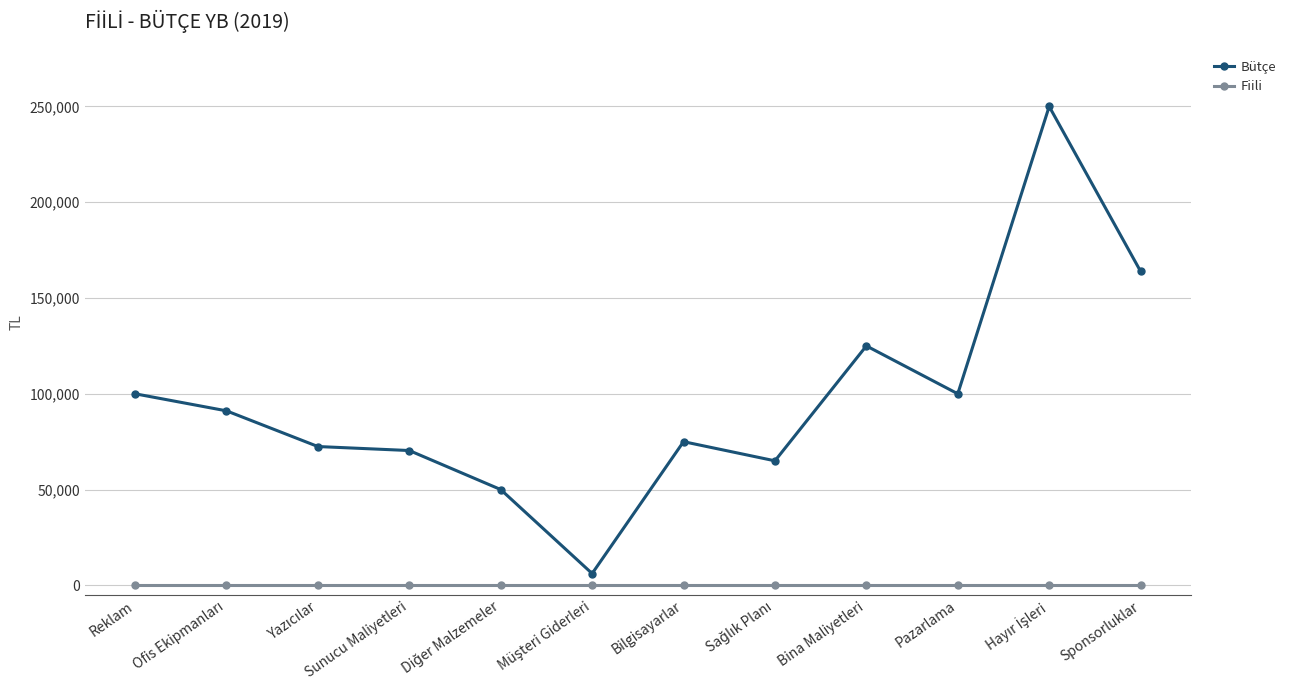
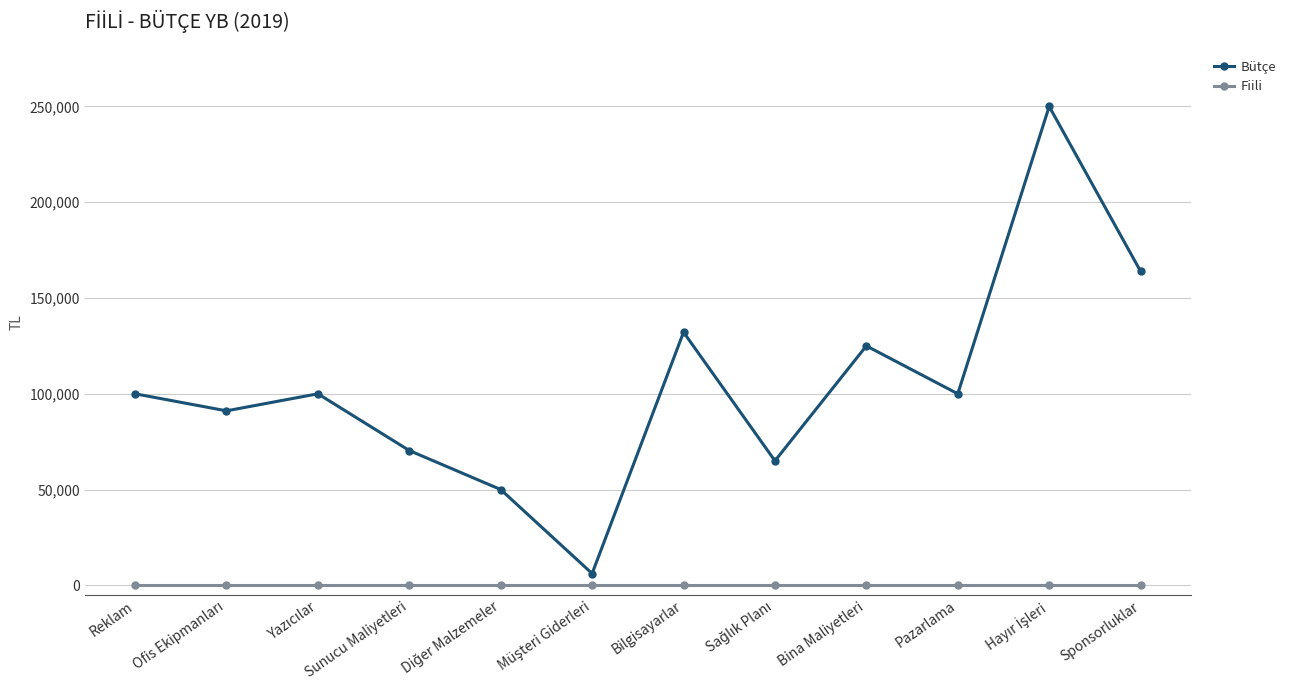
  {
    "Bütçe": {
      "Reklam": "100,000",
      "Ofis Ekipmanları": "91,000",
-     "Yazıcılar": "72,000",
+     "Yazıcılar": "100,000",
      "Sunucu Maliyetleri": "70,000",
      "Diğer Malzemeler": "50,000",
      "Müşteri Giderleri": "6,000",
-     "Bilgisayarlar": "75,000",
+     "Bilgisayarlar": "132,000",
      "Sağlık Planı": "65,000",
      "Bina Maliyetleri": "125,000",
      "Pazarlama": "100,000",
      "Hayır İşleri": "250,000",
      "Sponsorluklar": "164,000"
    },
    "Fiili": {
      "Reklam": "0",
      "Ofis Ekipmanları": "0",
      "Yazıcılar": "0",
      "Sunucu Maliyetleri": "0",
      "Diğer Malzemeler": "0",
      "Müşteri Giderleri": "0",
      "Bilgisayarlar": "0",
      "Sağlık Planı": "0",
      "Bina Maliyetleri": "0",
      "Pazarlama": "0",
      "Hayır İşleri": "0",
      "Sponsorluklar": "0"
    }
  }
